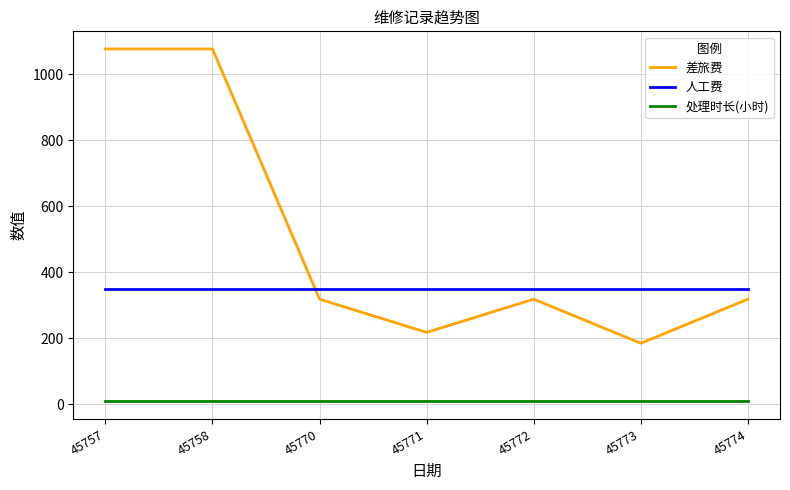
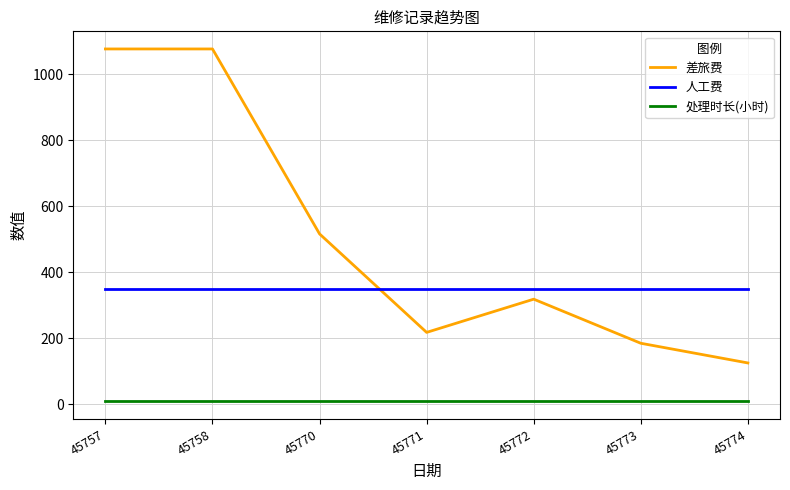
  {
    "差旅费": {
      "45757": 1080,
      "45758": 1080,
-     "45770": 320,
+     "45770": 520,
      "45771": 220,
      "45772": 320,
      "45773": 180,
-     "45774": 320
+     "45774": 120
    },
    "人工费": {
      "45757": 350,
      "45758": 350,
      "45770": 350,
      "45771": 350,
      "45772": 350,
      "45773": 350,
      "45774": 350
    },
    "处理时长(小时)": {
      "45757": 10,
      "45758": 10,
      "45770": 10,
      "45771": 10,
      "45772": 10,
      "45773": 10,
      "45774": 10
    }
  }
